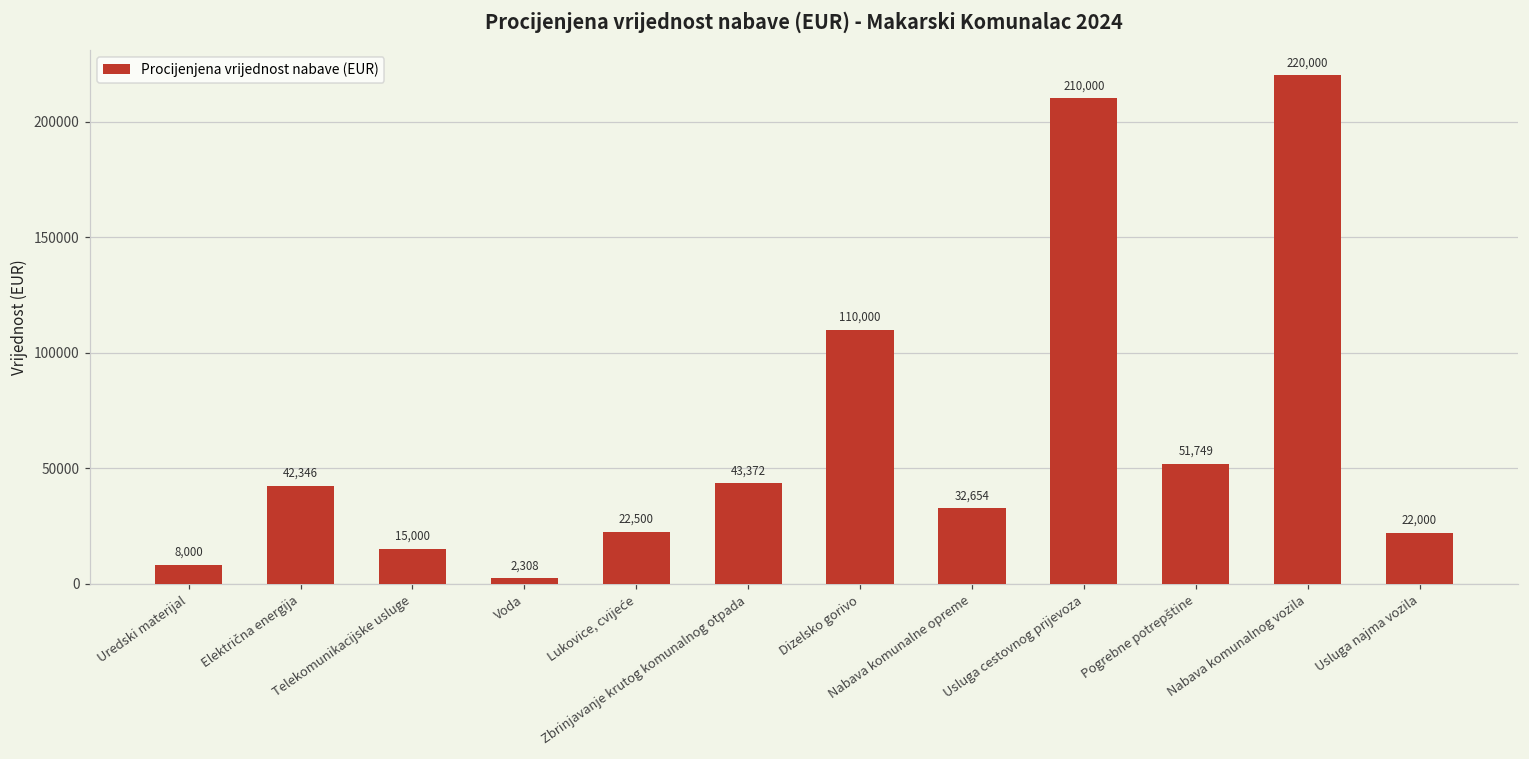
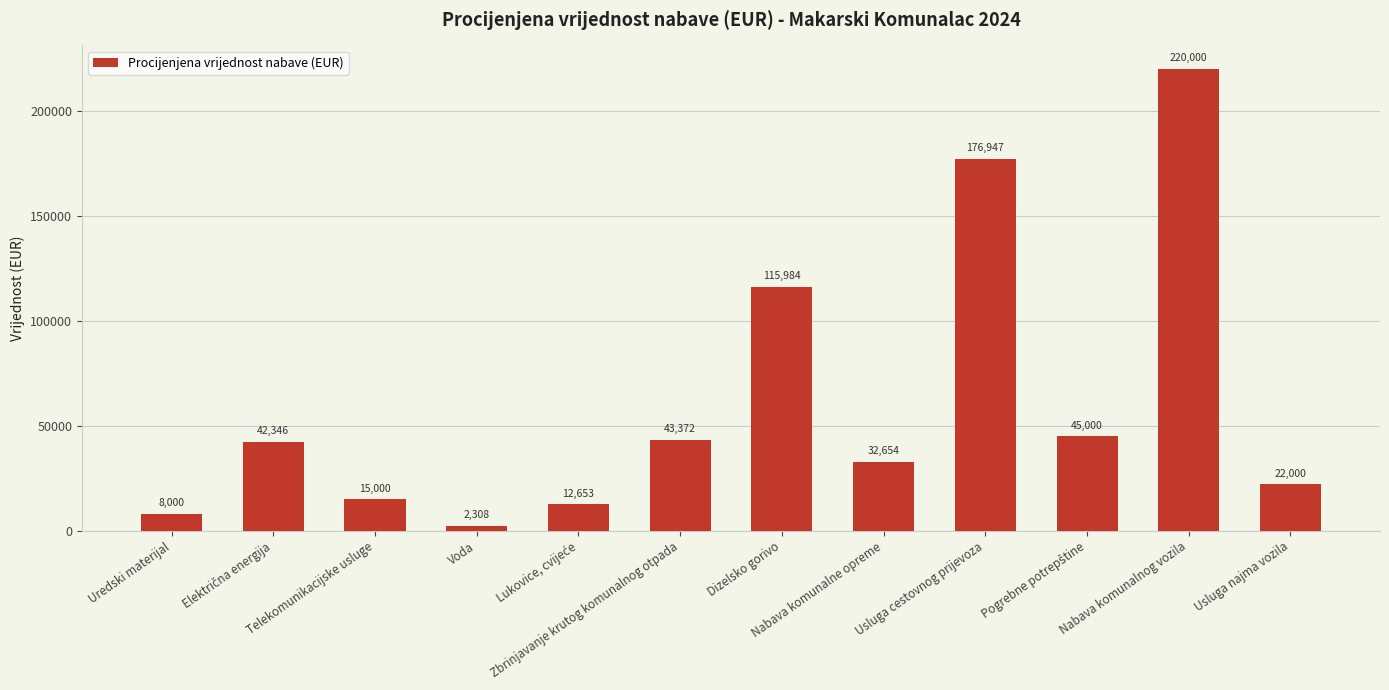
  {
    "Uredski materijal": "8,000",
    "Električna energija": "42,346",
    "Telekomunikacijske usluge": "15,000",
    "Voda": "2,308",
-   "Lukovice, cvijeće": "22,500",
+   "Lukovice, cvijeće": "12,653",
    "Zbrinjavanje krutog komunalnog otpada": "43,372",
-   "Dizelsko gorivo": "110,000",
+   "Dizelsko gorivo": "115,984",
    "Nabava komunalne opreme": "32,654",
-   "Usluga cestovnog prijevoza": "210,000",
-   "Pogrebne potrepštine": "51,749",
+   "Usluga cestovnog prijevoza": "176,947",
+   "Pogrebne potrepštine": "45,000",
    "Nabava komunalnog vozila": "220,000",
    "Usluga najma vozila": "22,000"
  }
